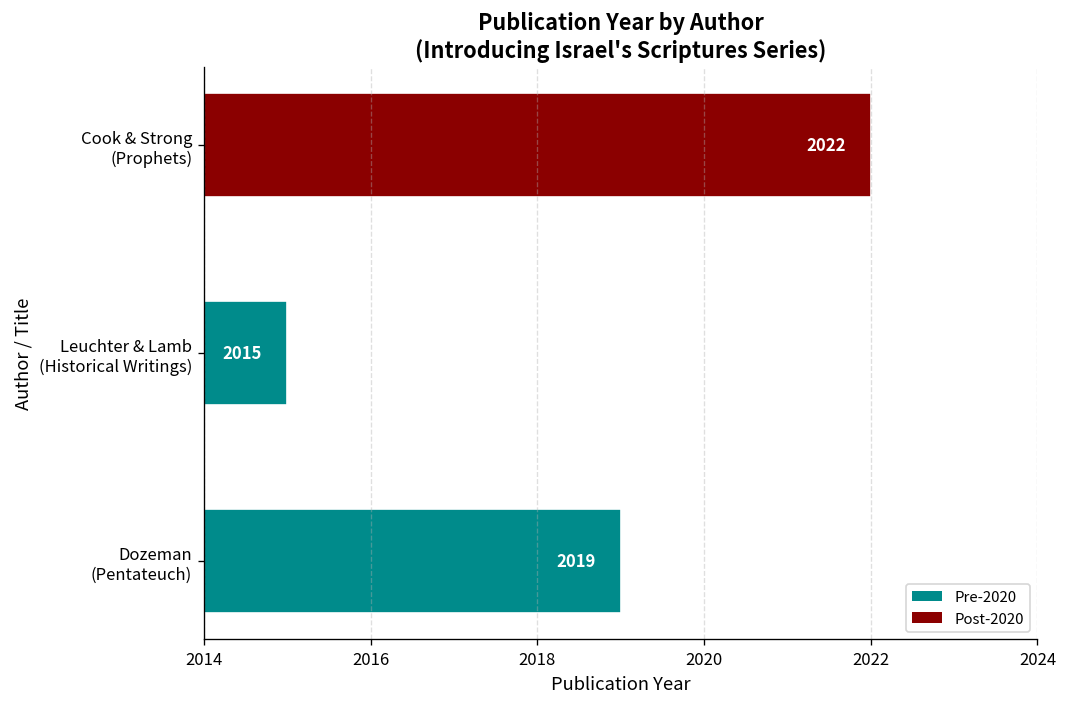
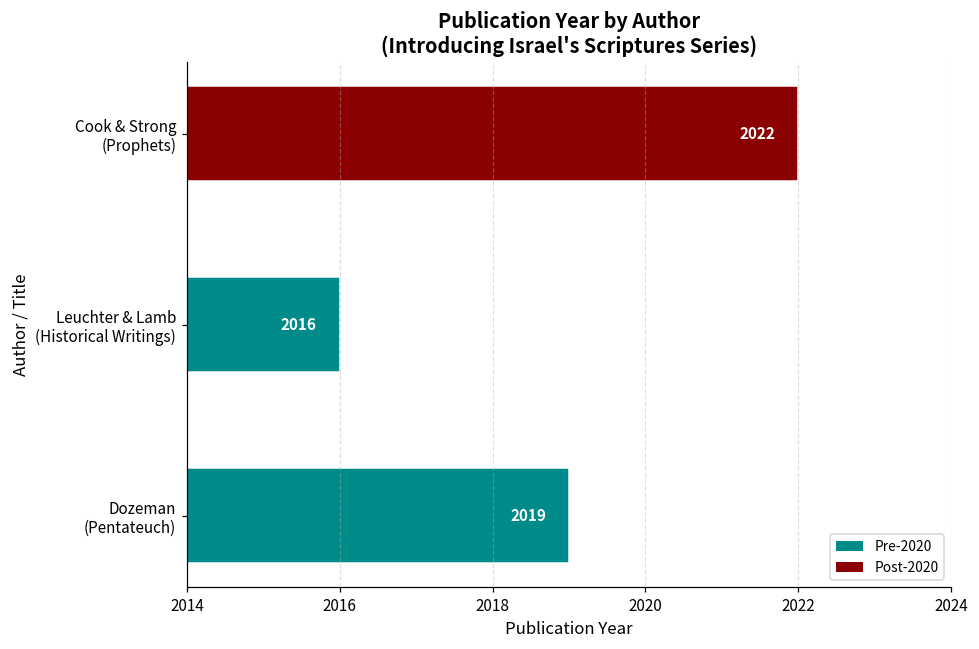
  {
    "Cook & Strong (Prophets)": 2022,
-   "Leuchter & Lamb (Historical Writings)": 2015,
+   "Leuchter & Lamb (Historical Writings)": 2016,
    "Dozeman (Pentateuch)": 2019
  }
